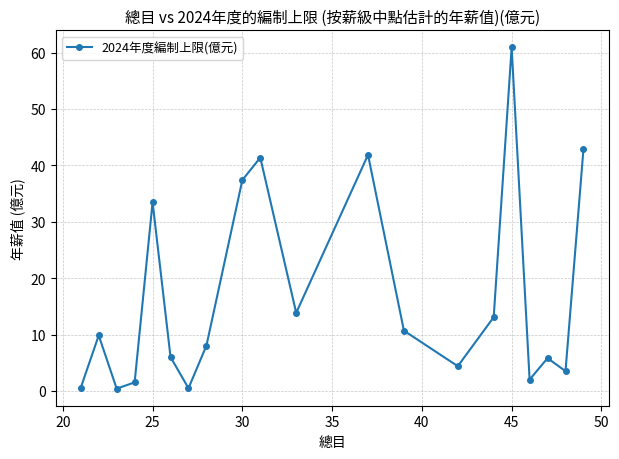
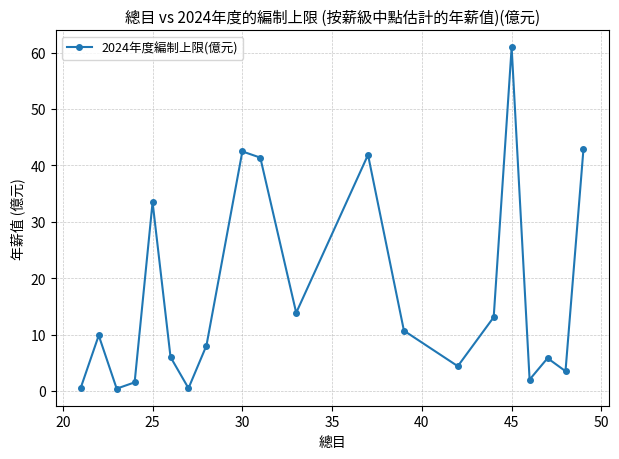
  {
    "25": 33,
-   "30": 37,
+   "30": 42,
    "45": 61
  }
